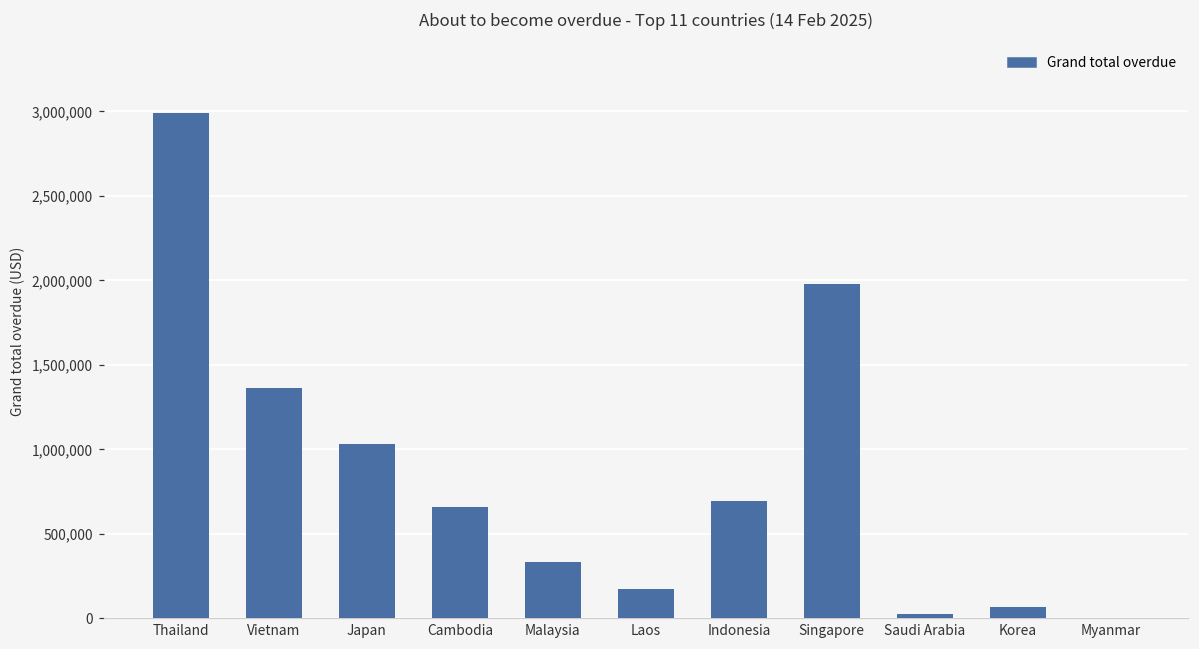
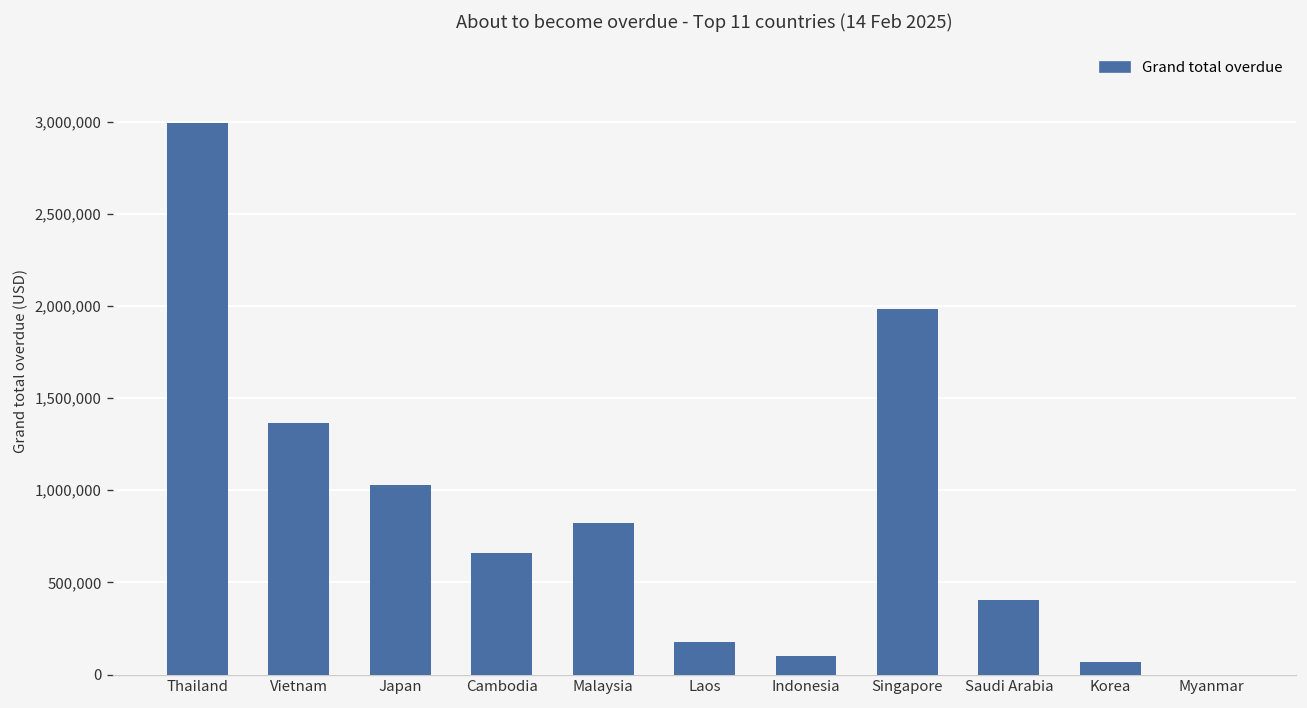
  {
    "Thailand": "2,990,000",
    "Vietnam": "1,360,000",
    "Japan": "1,030,000",
    "Cambodia": "660,000",
-   "Malaysia": "330,000",
+   "Malaysia": "820,000",
    "Laos": "180,000",
-   "Indonesia": "700,000",
+   "Indonesia": "100,000",
    "Singapore": "1,980,000",
-   "Saudi Arabia": "30,000",
+   "Saudi Arabia": "400,000",
    "Korea": "70,000",
    "Myanmar": "0"
  }
